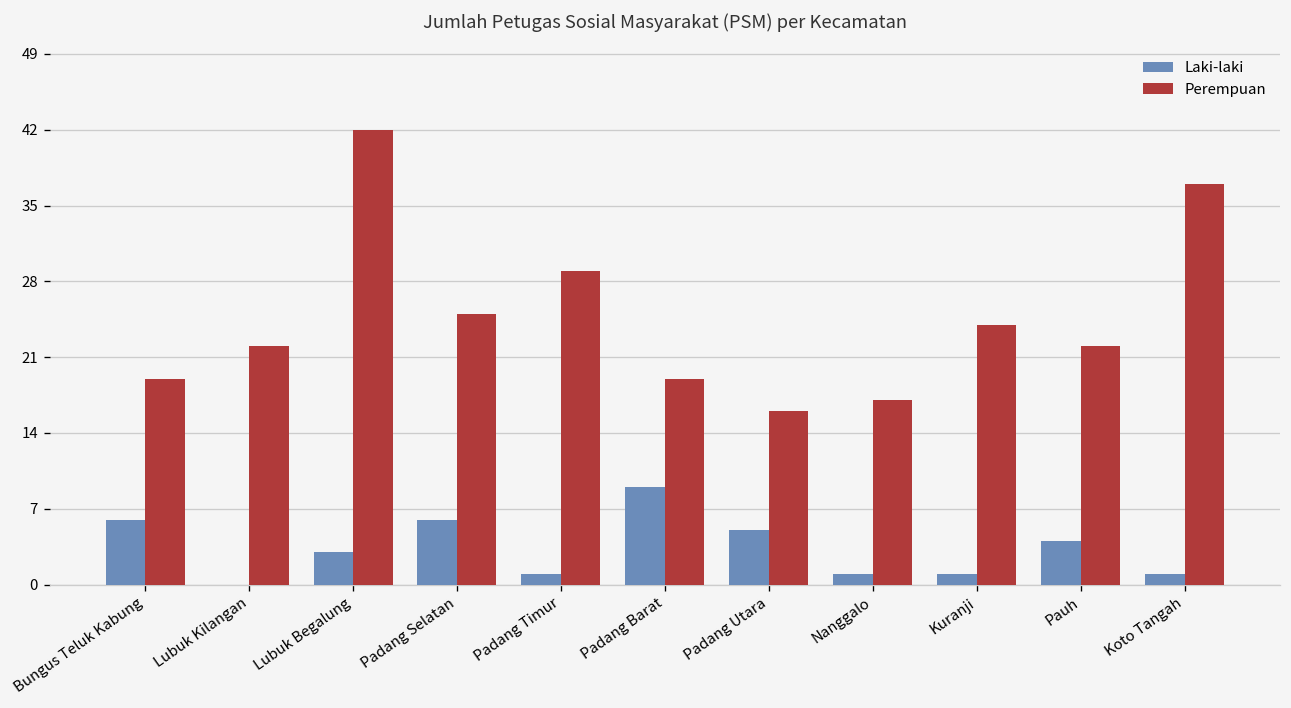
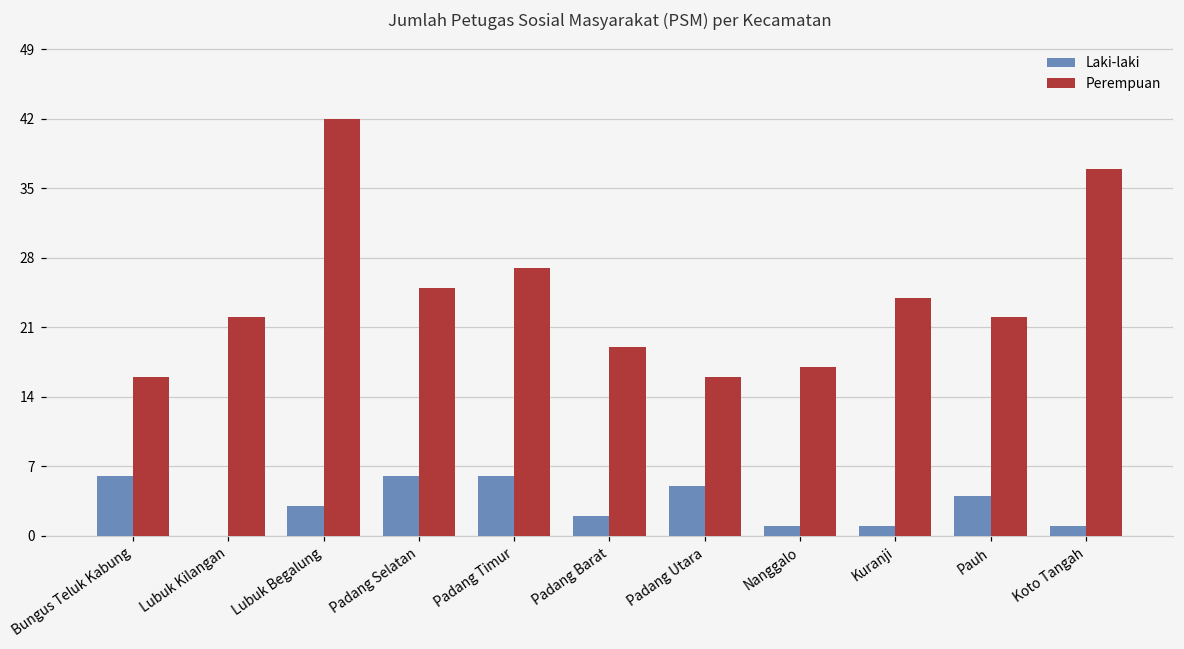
  {
    "Laki-laki": {
      "Bungus Teluk Kabung": 6,
      "Lubuk Kilangan": 0,
      "Lubuk Begalung": 3,
      "Padang Selatan": 6,
-     "Padang Timur": 1,
-     "Padang Barat": 9,
+     "Padang Timur": 6,
+     "Padang Barat": 2,
      "Padang Utara": 5,
      "Nanggalo": 1,
      "Kuranji": 1,
      "Pauh": 4,
      "Koto Tangah": 1
    },
    "Perempuan": {
-     "Bungus Teluk Kabung": 19,
+     "Bungus Teluk Kabung": 16,
      "Lubuk Kilangan": 22,
      "Lubuk Begalung": 42,
      "Padang Selatan": 25,
-     "Padang Timur": 29,
+     "Padang Timur": 27,
      "Padang Barat": 19,
      "Padang Utara": 16,
      "Nanggalo": 17,
      "Kuranji": 24,
      "Pauh": 22,
      "Koto Tangah": 37
    }
  }
